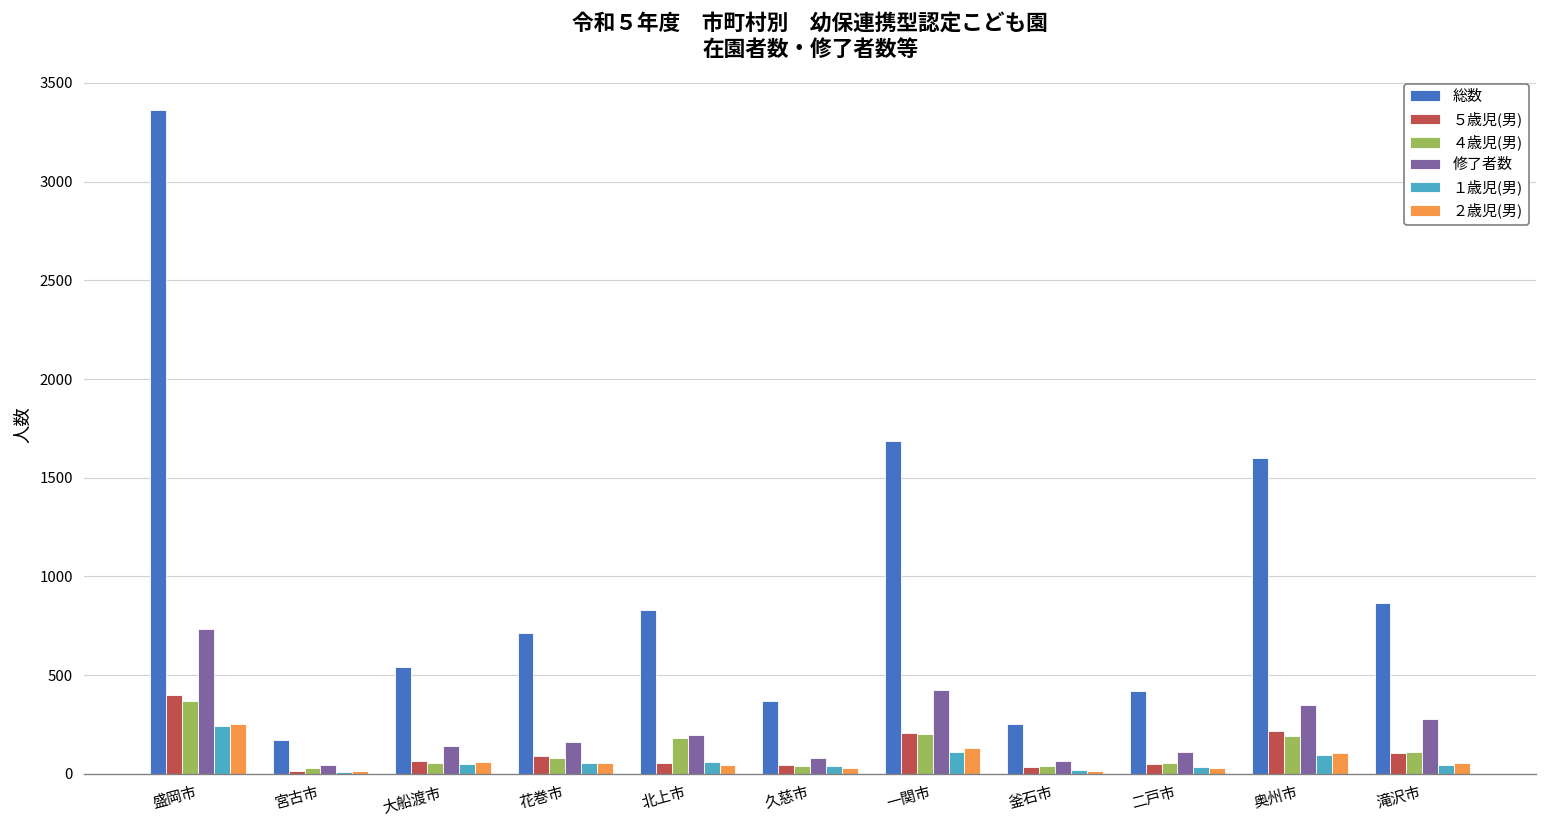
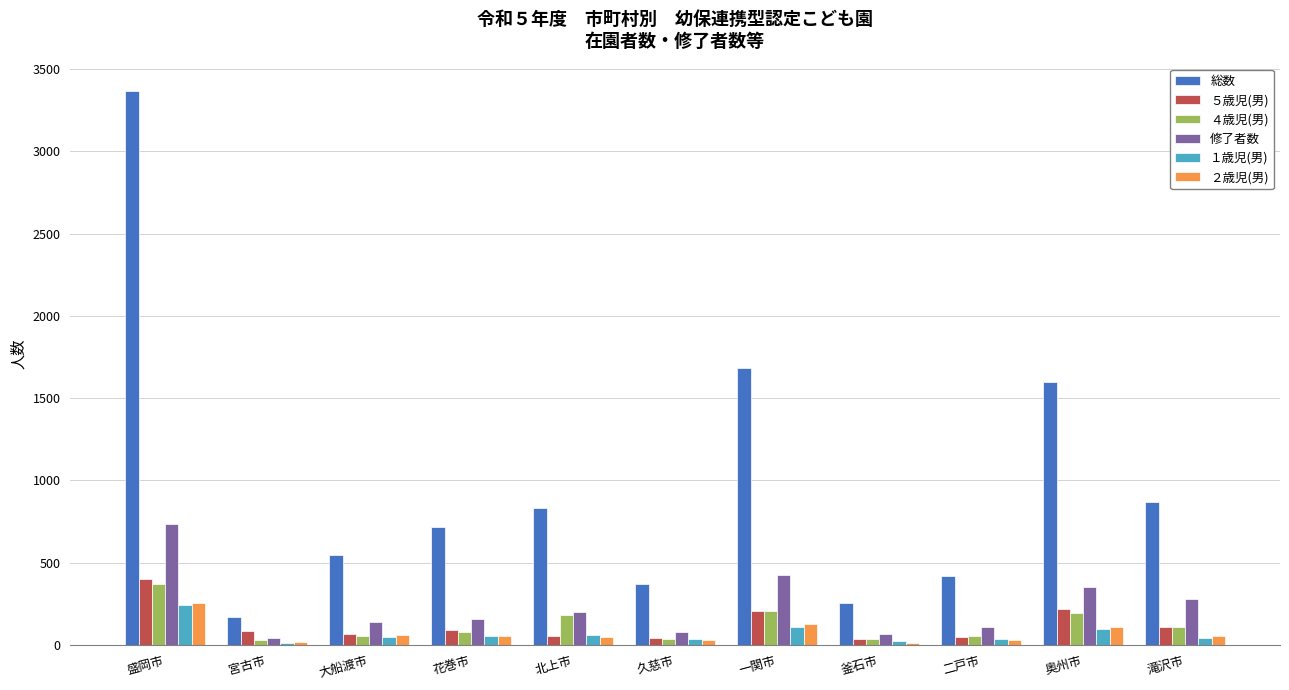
  {
    "５歳児(男)": {
      "盛岡市": 400,
-     "宮古市": 10,
+     "宮古市": 80,
      "大船渡市": 60,
      "花巻市": 90,
      "北上市": 50,
      "久慈市": 40,
      "一関市": 210,
      "釜石市": 30,
      "二戸市": 50,
      "奥州市": 220,
      "滝沢市": 110
    },
    "４歳児(男)": {
      "盛岡市": 370,
      "宮古市": 30,
      "大船渡市": 50,
      "花巻市": 80,
      "北上市": 180,
      "久慈市": 40,
      "一関市": 200,
      "釜石市": 40,
      "二戸市": 50,
      "奥州市": 190,
      "滝沢市": 110
    },
    "修了者数": {
      "盛岡市": 730,
      "宮古市": 40,
      "大船渡市": 140,
      "花巻市": 160,
      "北上市": 200,
      "久慈市": 80,
      "一関市": 430,
      "釜石市": 70,
      "二戸市": 110,
      "奥州市": 350,
      "滝沢市": 280
    },
    "２歳児(男)": {
      "盛岡市": 250,
      "宮古市": 20,
      "大船渡市": 60,
      "花巻市": 50,
      "北上市": 50,
      "久慈市": 30,
      "一関市": 130,
      "二戸市": 30,
      "奥州市": 110,
      "滝沢市": 50
    }
  }
